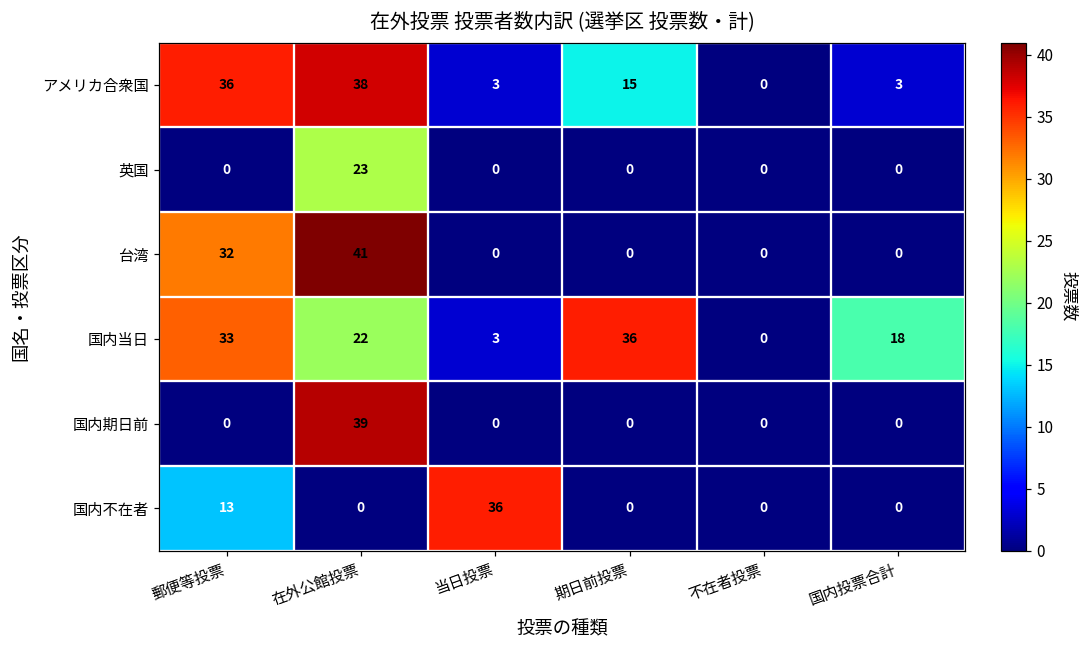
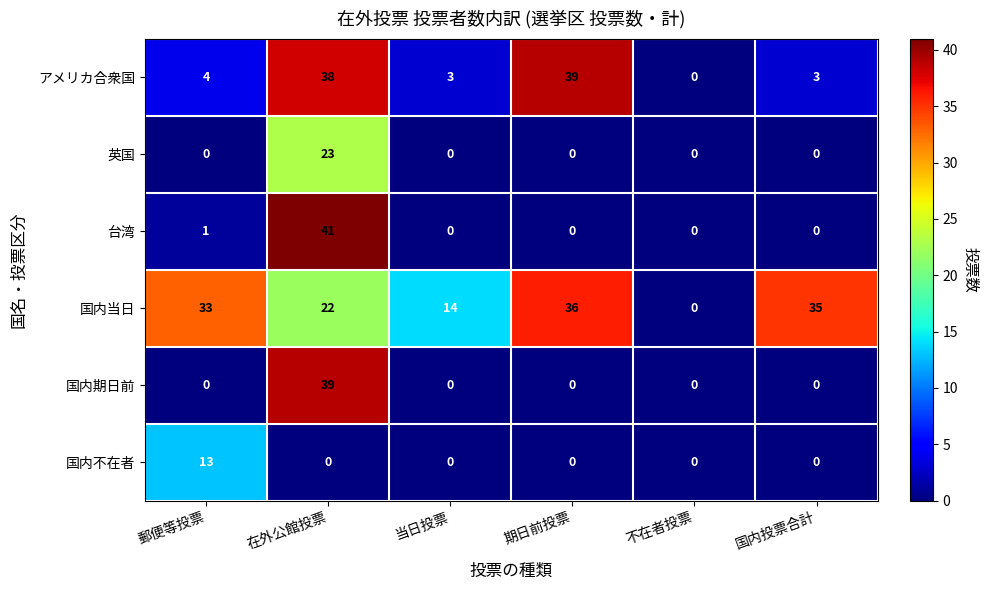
  {
    "アメリカ合衆国": {
-     "郵便等投票": 36,
+     "郵便等投票": 4,
      "在外公館投票": 38,
      "当日投票": 3,
-     "期日前投票": 15,
+     "期日前投票": 39,
      "不在者投票": 0,
      "国内投票合計": 3
    },
    "英国": {
      "郵便等投票": 0,
      "在外公館投票": 23,
      "当日投票": 0,
      "期日前投票": 0,
      "不在者投票": 0,
      "国内投票合計": 0
    },
    "台湾": {
-     "郵便等投票": 32,
+     "郵便等投票": 1,
      "在外公館投票": 41,
      "当日投票": 0,
      "期日前投票": 0,
      "不在者投票": 0,
      "国内投票合計": 0
    },
    "国内当日": {
      "郵便等投票": 33,
      "在外公館投票": 22,
-     "当日投票": 3,
+     "当日投票": 14,
      "期日前投票": 36,
      "不在者投票": 0,
-     "国内投票合計": 18
+     "国内投票合計": 35
    },
    "国内期日前": {
      "郵便等投票": 0,
      "在外公館投票": 39,
      "当日投票": 0,
      "期日前投票": 0,
      "不在者投票": 0,
      "国内投票合計": 0
    },
    "国内不在者": {
      "郵便等投票": 13,
      "在外公館投票": 0,
-     "当日投票": 36,
+     "当日投票": 0,
      "期日前投票": 0,
      "不在者投票": 0,
      "国内投票合計": 0
    }
  }
